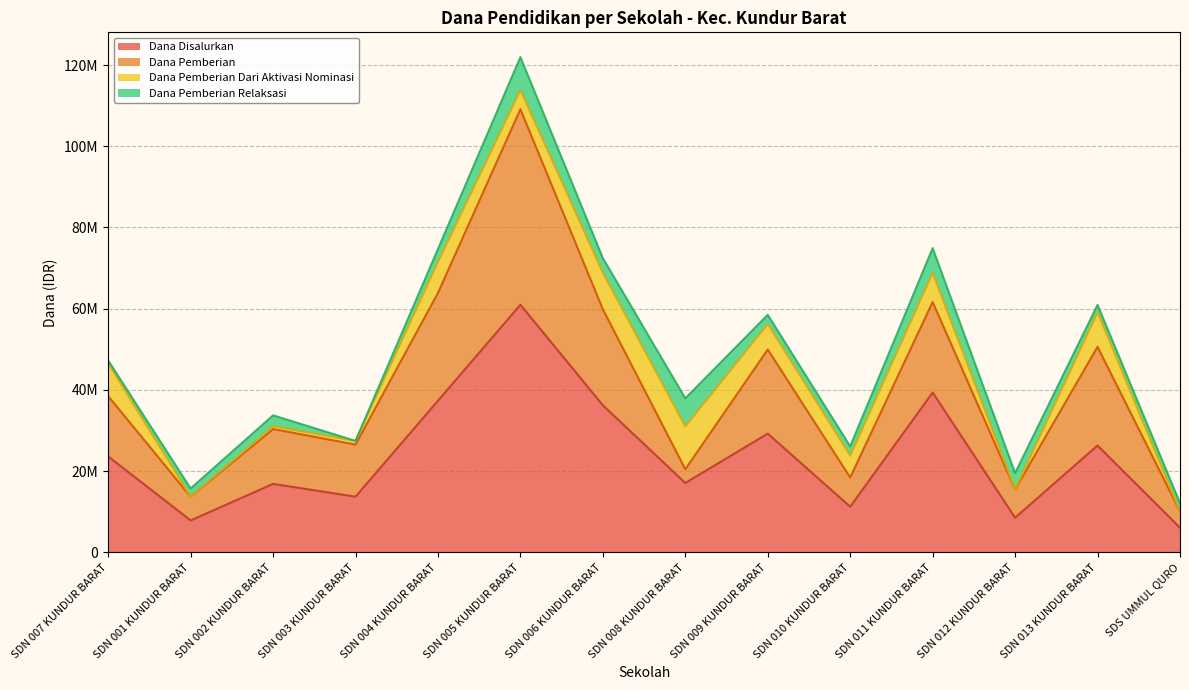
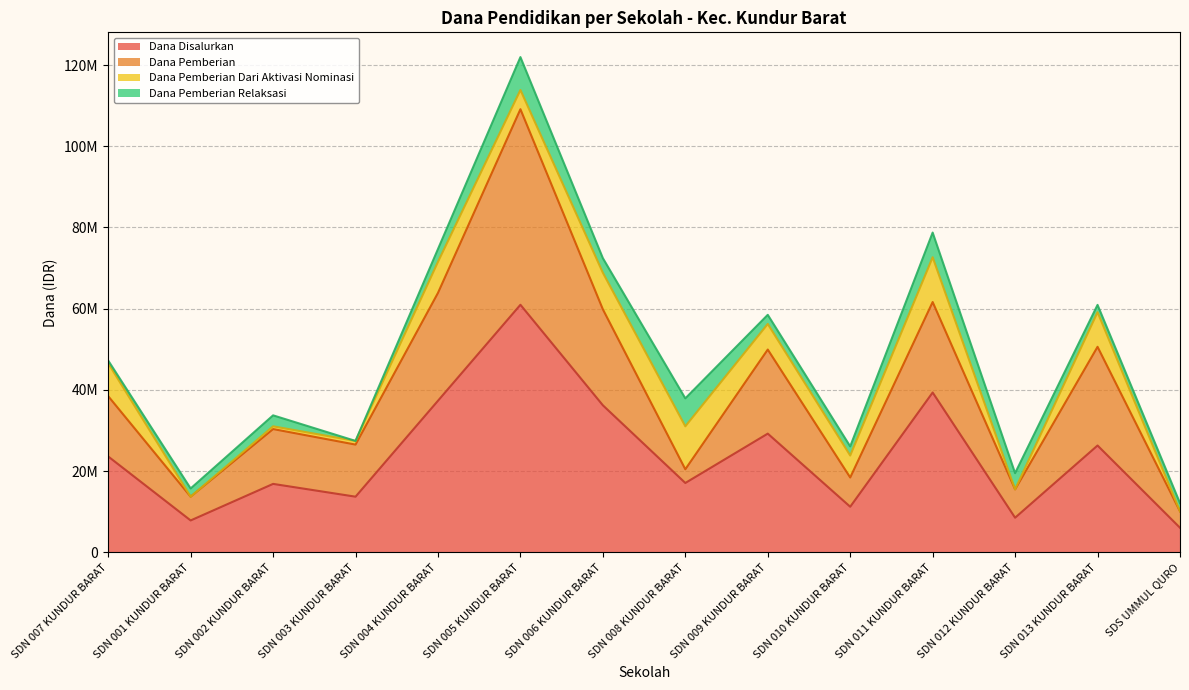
  {
    "Dana Pemberian Dari Aktivasi Nominasi": {
      "SDN 007 KUNDUR BARAT": 8000000,
      "SDN 002 KUNDUR BARAT": 1000000,
      "SDN 004 KUNDUR BARAT": 8000000,
      "SDN 005 KUNDUR BARAT": 5000000,
      "SDN 006 KUNDUR BARAT": 9000000,
      "SDN 008 KUNDUR BARAT": 11000000,
      "SDN 009 KUNDUR BARAT": 6000000,
      "SDN 010 KUNDUR BARAT": 5000000,
-     "SDN 011 KUNDUR BARAT": 7000000,
+     "SDN 011 KUNDUR BARAT": 11000000,
      "SDN 013 KUNDUR BARAT": 9000000
    },
    "Dana Pemberian Relaksasi": {
      "SDN 007 KUNDUR BARAT": 1000000,
      "SDN 001 KUNDUR BARAT": 2000000,
      "SDN 002 KUNDUR BARAT": 3000000,
      "SDN 004 KUNDUR BARAT": 3000000,
      "SDN 005 KUNDUR BARAT": 8000000,
      "SDN 006 KUNDUR BARAT": 4000000,
      "SDN 008 KUNDUR BARAT": 7000000,
      "SDN 009 KUNDUR BARAT": 2000000,
      "SDN 010 KUNDUR BARAT": 2000000,
      "SDN 011 KUNDUR BARAT": 6000000,
      "SDN 012 KUNDUR BARAT": 4000000,
      "SDN 013 KUNDUR BARAT": 2000000,
      "SDS UMMUL QURO": 2000000
    }
  }
